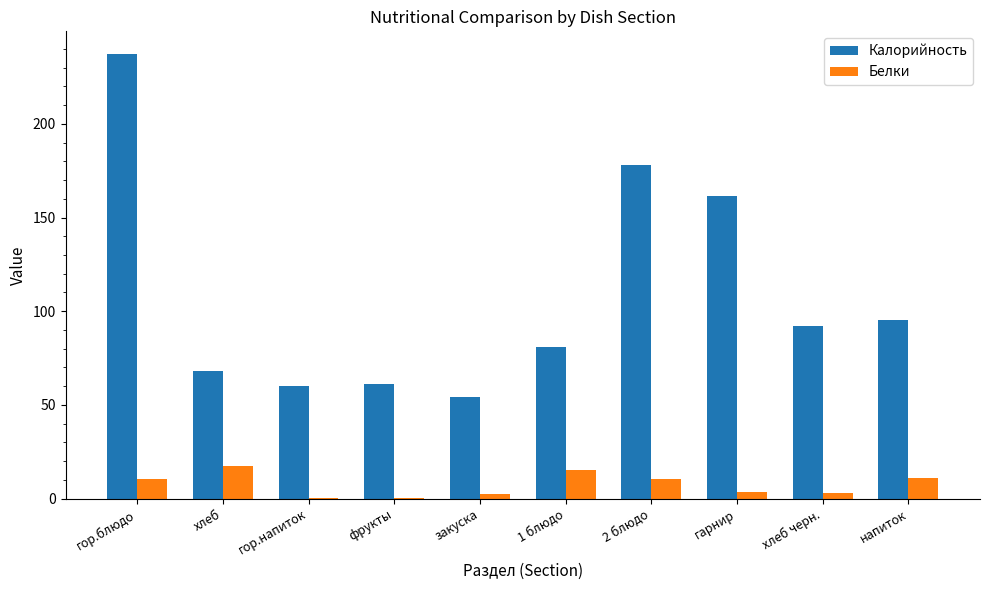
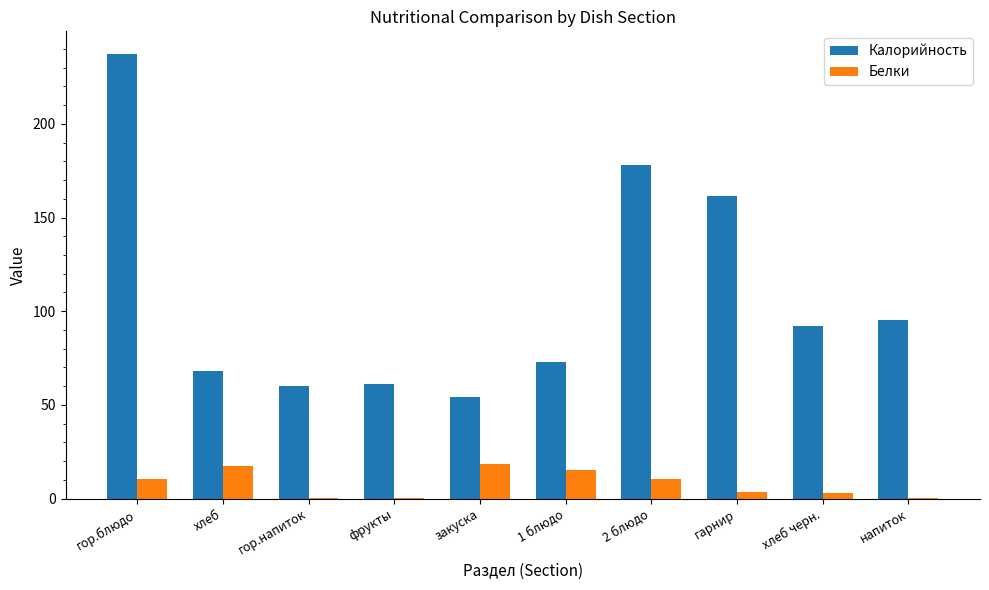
  {
    "Калорийность": {
      "гор.блюдо": 238,
      "хлеб": 68,
      "гор.напиток": 60,
      "фрукты": 61,
      "закуска": 54,
-     "1 блюдо": 81,
+     "1 блюдо": 73,
      "2 блюдо": 178,
      "гарнир": 162,
      "хлеб черн.": 92,
      "напиток": 95
    },
    "Белки": {
      "гор.блюдо": 10,
      "хлеб": 18,
-     "закуска": 3,
+     "закуска": 19,
      "1 блюдо": 15,
      "2 блюдо": 10,
      "гарнир": 4,
      "хлеб черн.": 3,
-     "напиток": 11
+     "напиток": 1
    }
  }
